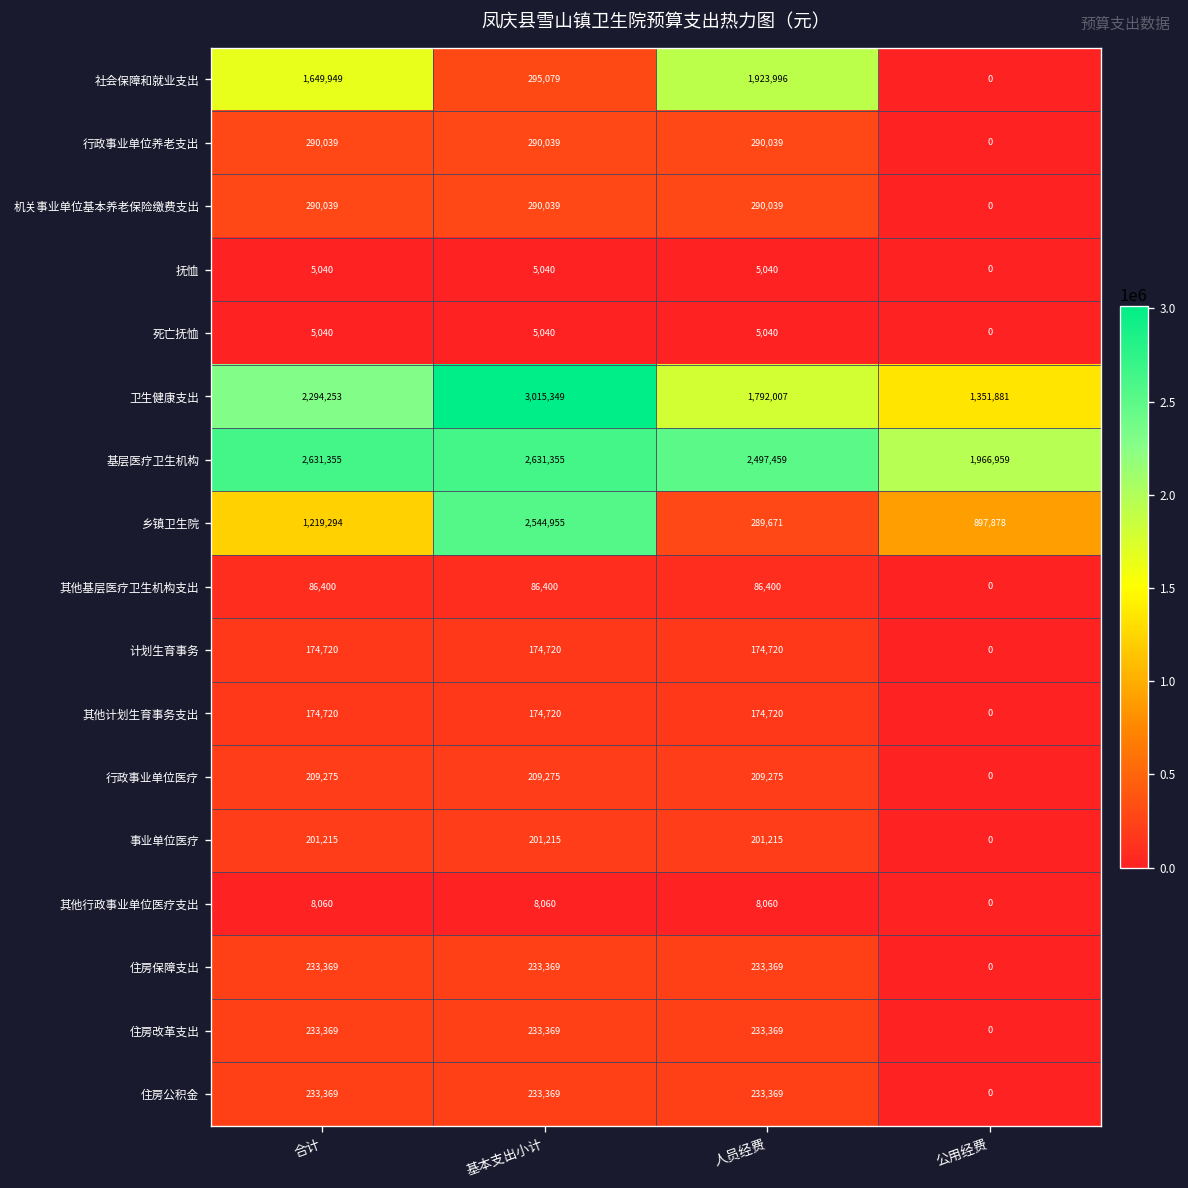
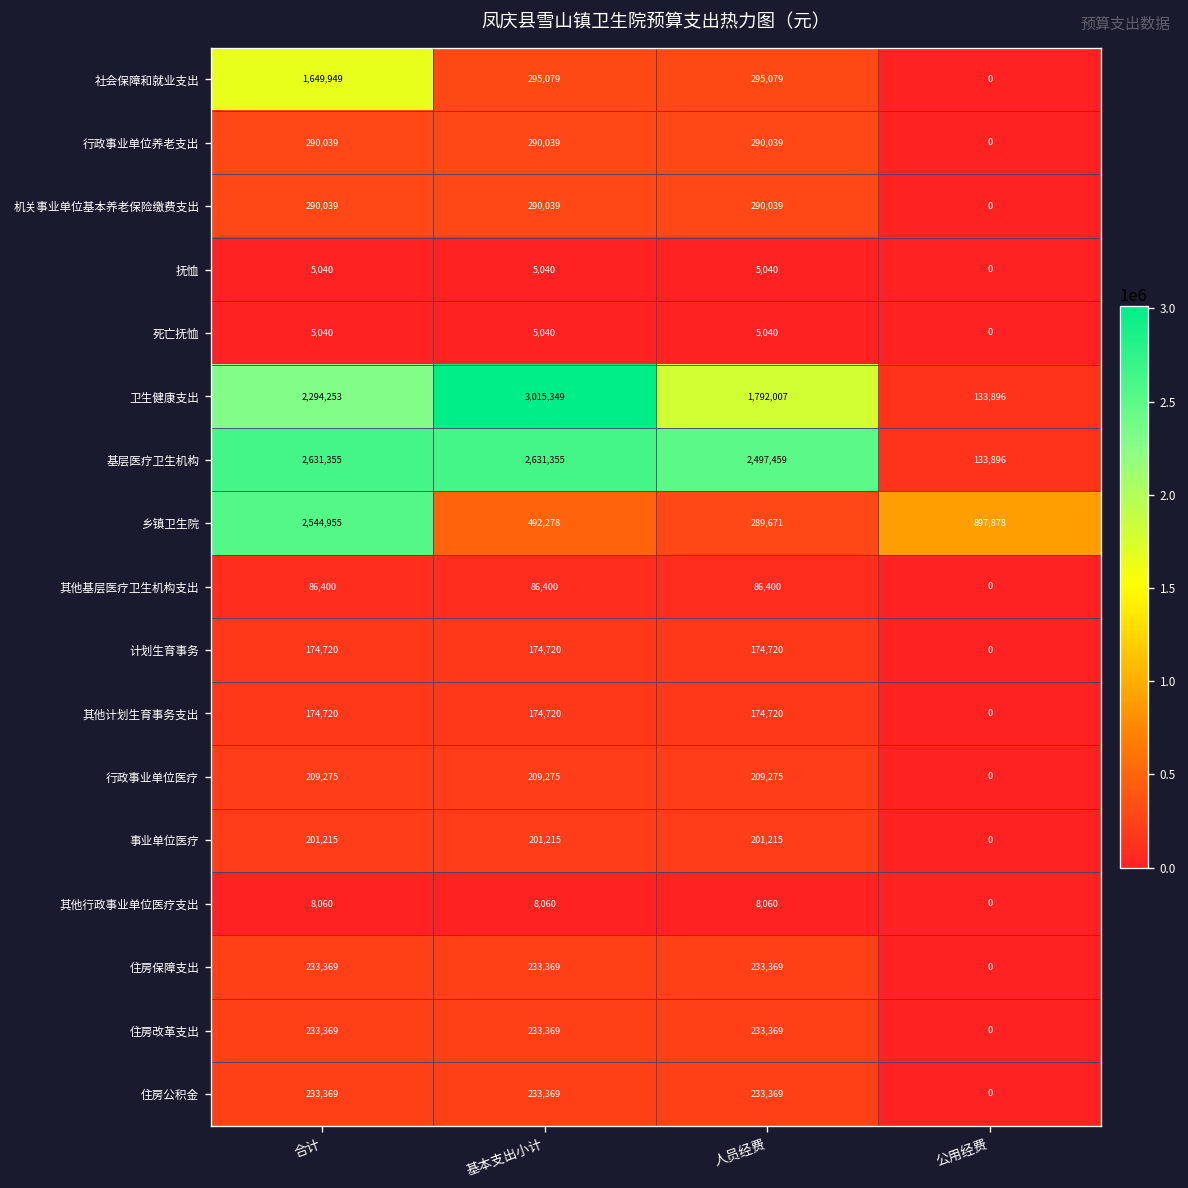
  {
    "社会保障和就业支出": {
      "合计": "1,649,949",
      "基本支出小计": "295,079",
-     "人员经费": "1,923,996",
+     "人员经费": "295,079",
      "公用经费": "0"
    },
    "行政事业单位养老支出": {
      "合计": "290,039",
      "基本支出小计": "290,039",
      "人员经费": "290,039",
      "公用经费": "0"
    },
    "机关事业单位基本养老保险缴费支出": {
      "合计": "290,039",
      "基本支出小计": "290,039",
      "人员经费": "290,039",
      "公用经费": "0"
    },
    "抚恤": {
      "合计": "5,040",
      "基本支出小计": "5,040",
      "人员经费": "5,040",
      "公用经费": "0"
    },
    "死亡抚恤": {
      "合计": "5,040",
      "基本支出小计": "5,040",
      "人员经费": "5,040",
      "公用经费": "0"
    },
    "卫生健康支出": {
      "合计": "2,294,253",
      "基本支出小计": "3,015,349",
      "人员经费": "1,792,007",
-     "公用经费": "1,351,881"
+     "公用经费": "133,896"
    },
    "基层医疗卫生机构": {
      "合计": "2,631,355",
      "基本支出小计": "2,631,355",
      "人员经费": "2,497,459",
-     "公用经费": "1,966,959"
+     "公用经费": "133,896"
    },
    "乡镇卫生院": {
-     "合计": "1,219,294",
-     "基本支出小计": "2,544,955",
+     "合计": "2,544,955",
+     "基本支出小计": "492,278",
      "人员经费": "289,671",
      "公用经费": "897,878"
    },
    "其他基层医疗卫生机构支出": {
      "合计": "86,400",
      "基本支出小计": "86,400",
      "人员经费": "86,400",
      "公用经费": "0"
    },
    "计划生育事务": {
      "合计": "174,720",
      "基本支出小计": "174,720",
      "人员经费": "174,720",
      "公用经费": "0"
    },
    "其他计划生育事务支出": {
      "合计": "174,720",
      "基本支出小计": "174,720",
      "人员经费": "174,720",
      "公用经费": "0"
    },
    "行政事业单位医疗": {
      "合计": "209,275",
      "基本支出小计": "209,275",
      "人员经费": "209,275",
      "公用经费": "0"
    },
    "事业单位医疗": {
      "合计": "201,215",
      "基本支出小计": "201,215",
      "人员经费": "201,215",
      "公用经费": "0"
    },
    "其他行政事业单位医疗支出": {
      "合计": "8,060",
      "基本支出小计": "8,060",
      "人员经费": "8,060",
      "公用经费": "0"
    },
    "住房保障支出": {
      "合计": "233,369",
      "基本支出小计": "233,369",
      "人员经费": "233,369",
      "公用经费": "0"
    },
    "住房改革支出": {
      "合计": "233,369",
      "基本支出小计": "233,369",
      "人员经费": "233,369",
      "公用经费": "0"
    },
    "住房公积金": {
      "合计": "233,369",
      "基本支出小计": "233,369",
      "人员经费": "233,369",
      "公用经费": "0"
    }
  }
